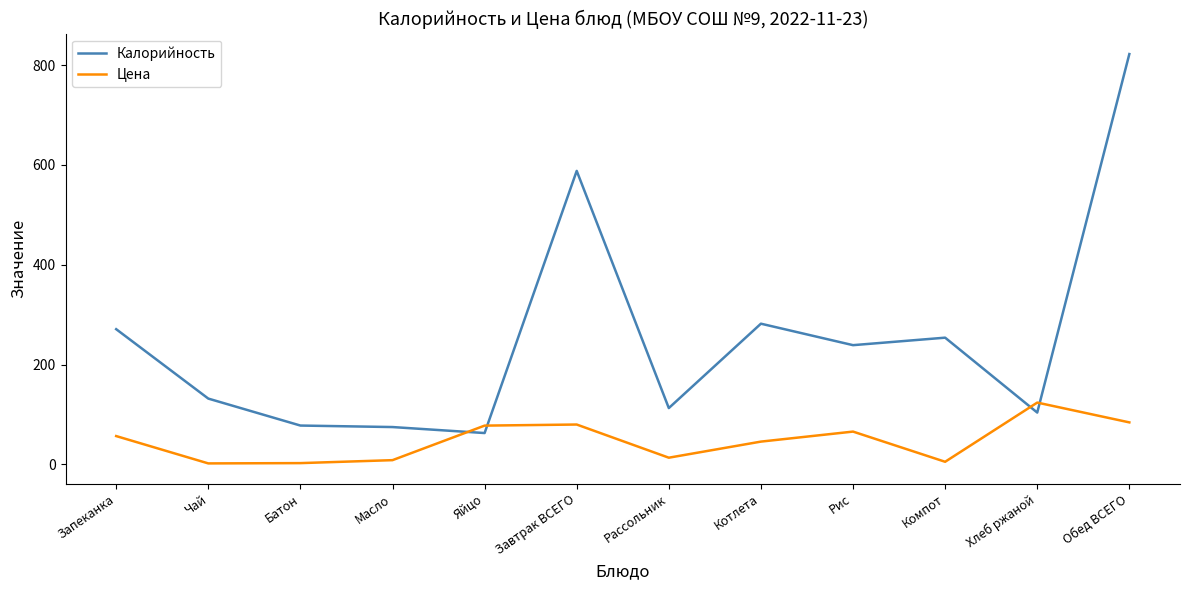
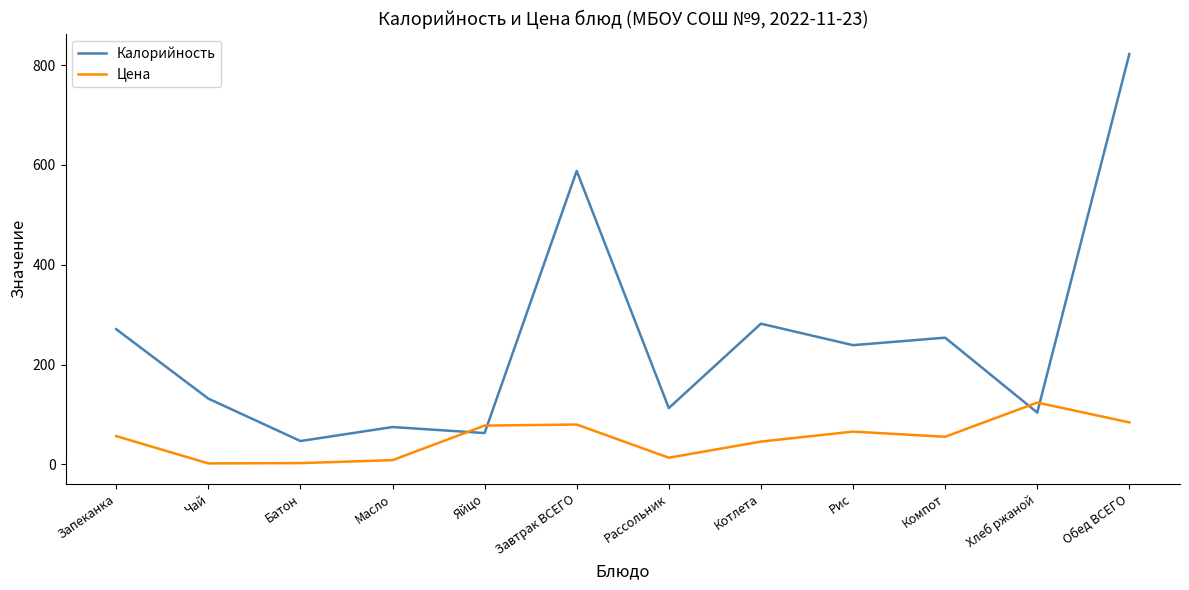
  {
    "Калорийность": {
      "Запеканка": 270,
      "Чай": 130,
-     "Батон": 80,
+     "Батон": 50,
      "Масло": 80,
      "Яйцо": 60,
      "Завтрак ВСЕГО": 590,
      "Рассольник": 110,
      "Котлета": 280,
      "Рис": 240,
      "Компот": 250,
      "Хлеб ржаной": 100,
      "Обед ВСЕГО": 820
    },
    "Цена": {
      "Запеканка": 60,
      "Чай": 0,
      "Батон": 0,
      "Масло": 10,
      "Яйцо": 80,
      "Завтрак ВСЕГО": 80,
      "Рассольник": 10,
      "Котлета": 50,
      "Рис": 70,
-     "Компот": 10,
+     "Компот": 60,
      "Хлеб ржаной": 120,
      "Обед ВСЕГО": 80
    }
  }
